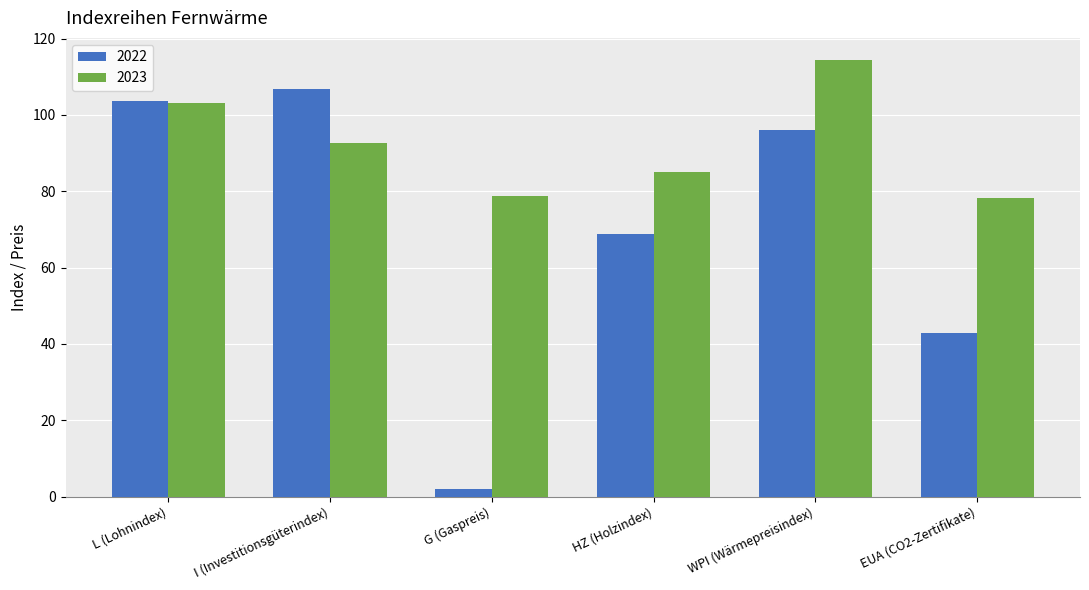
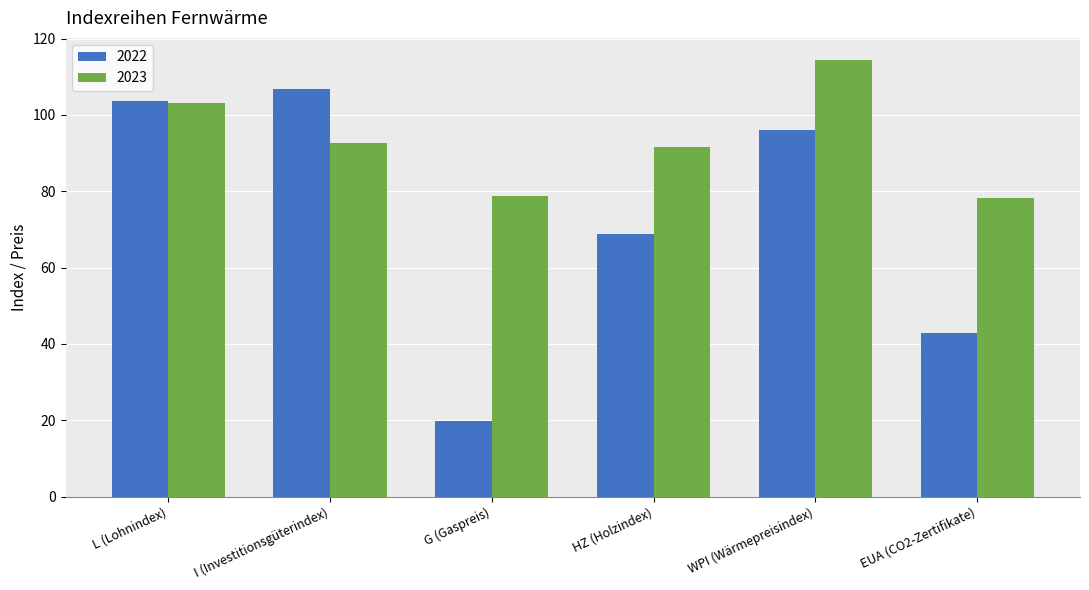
  {
    "2022": {
      "L (Lohnindex)": 104,
      "I (Investitionsgüterindex)": 107,
-     "G (Gaspreis)": 2,
+     "G (Gaspreis)": 20,
      "HZ (Holzindex)": 69,
      "WPI (Wärmepreisindex)": 96,
      "EUA (CO2-Zertifikate)": 43
    },
    "2023": {
      "L (Lohnindex)": 103,
      "I (Investitionsgüterindex)": 93,
      "G (Gaspreis)": 79,
-     "HZ (Holzindex)": 85,
+     "HZ (Holzindex)": 92,
      "WPI (Wärmepreisindex)": 114,
      "EUA (CO2-Zertifikate)": 78
    }
  }
